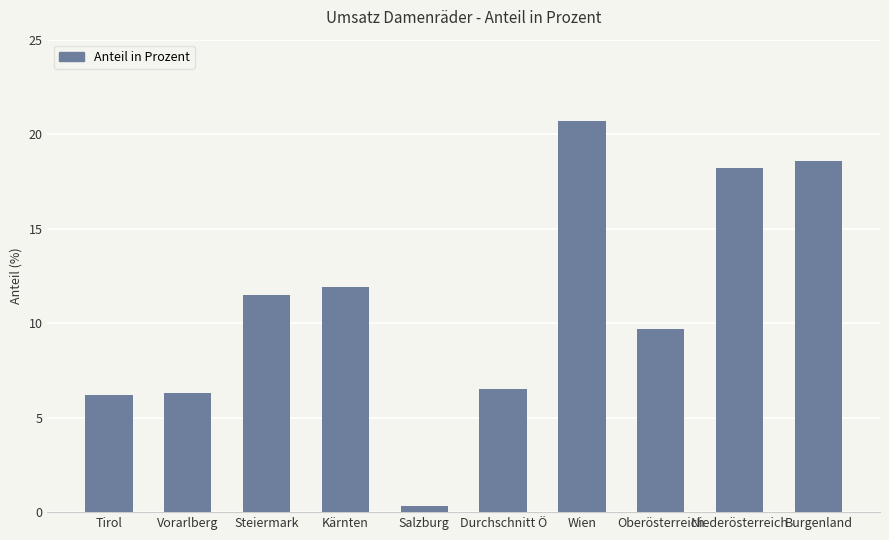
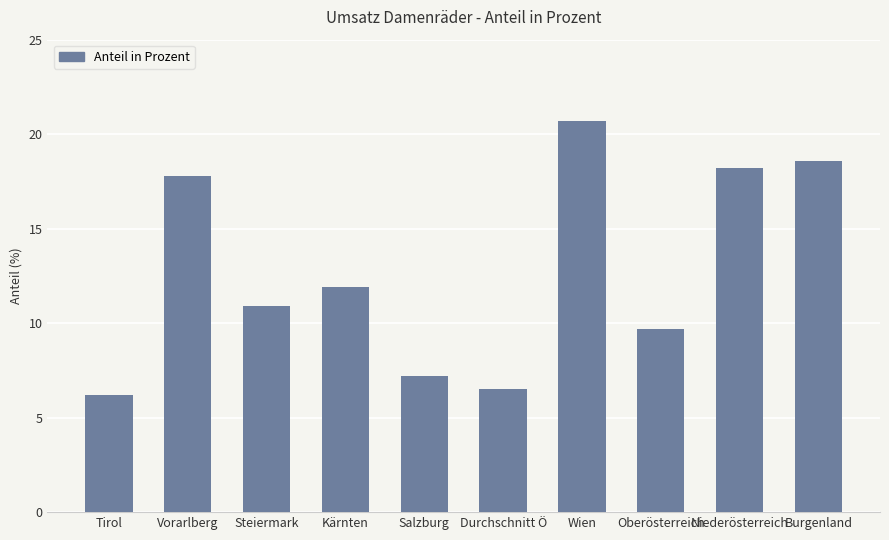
  {
    "Tirol": 6.2,
-   "Vorarlberg": 6.3,
-   "Steiermark": 11.5,
+   "Vorarlberg": 17.8,
+   "Steiermark": 10.9,
    "Kärnten": 11.9,
-   "Salzburg": 0.3,
+   "Salzburg": 7.2,
    "Durchschnitt Ö": 6.5,
    "Wien": 20.7,
    "Niederösterreich": 18.2,
    "Burgenland": 18.6
  }
